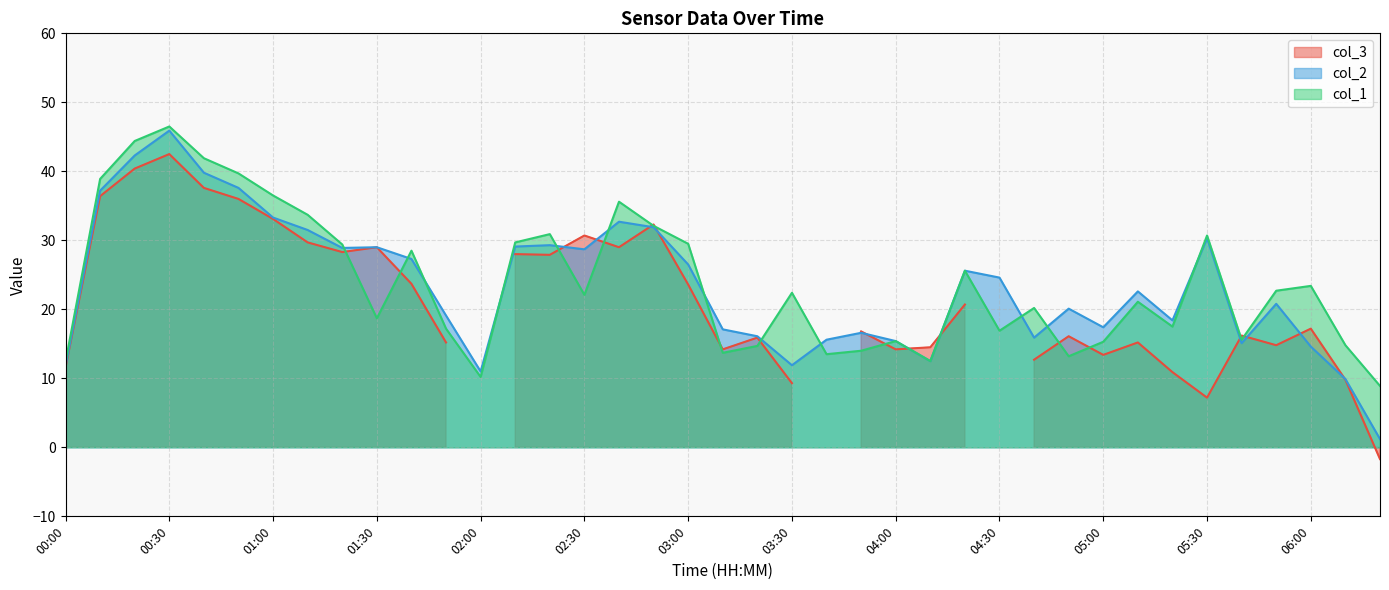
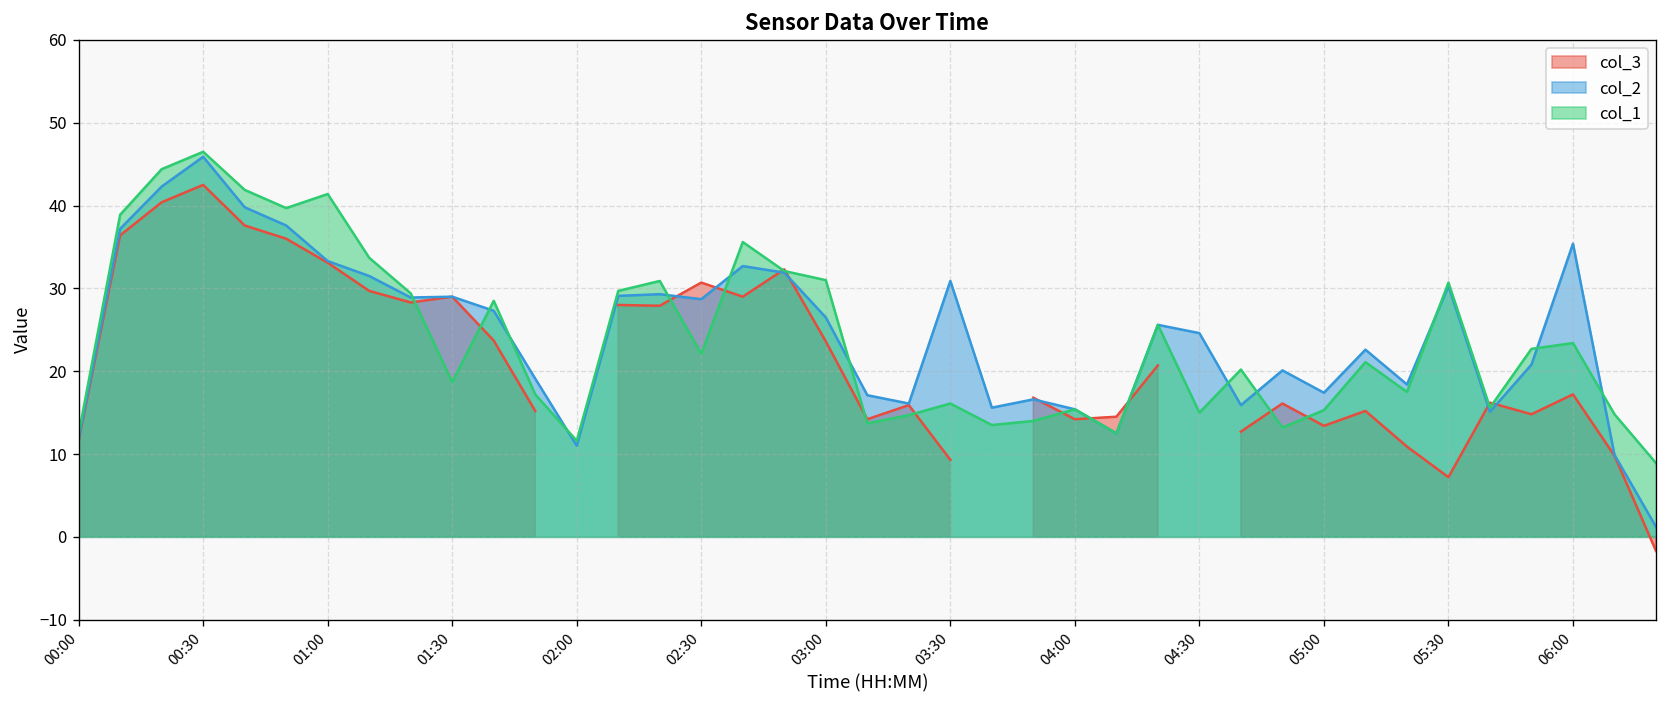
  {
    "col_2": {
      "00:30": 46,
      "02:00": 11,
      "02:30": 29,
      "03:00": 27,
-     "03:30": 12,
+     "03:30": 31,
      "04:30": 25,
      "05:00": 17,
      "05:30": 30,
-     "06:00": 15
+     "06:00": 35
    },
    "col_1": {
      "00:00": 12,
      "00:30": 47,
-     "01:00": 37,
+     "01:00": 41,
      "01:30": 19,
-     "02:00": 10,
+     "02:00": 12,
      "02:30": 22,
-     "03:00": 30,
-     "03:30": 22,
-     "04:30": 17,
+     "03:00": 31,
+     "03:30": 16,
+     "04:30": 15,
      "05:00": 15,
      "05:30": 31,
      "06:00": 23
    }
  }
